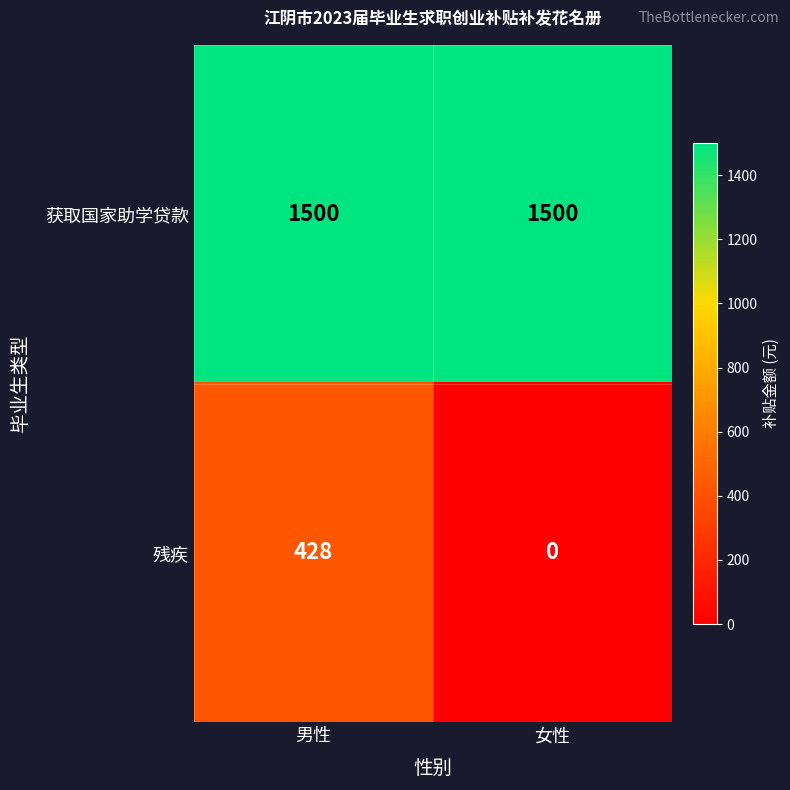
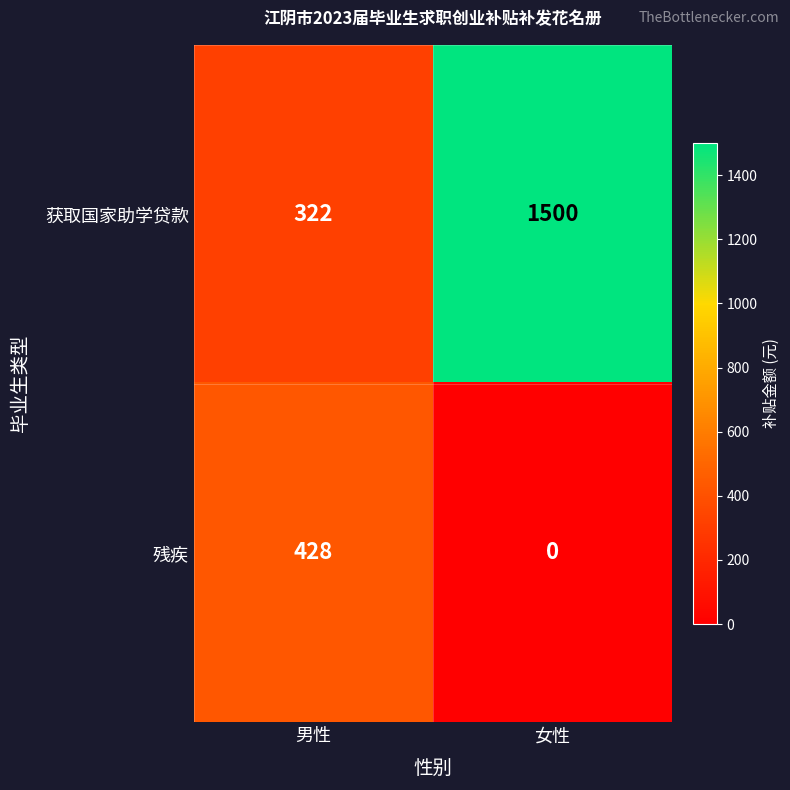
  {
    "获取国家助学贷款": {
-     "男性": 1500,
+     "男性": 322,
      "女性": 1500
    },
    "残疾": {
      "男性": 428,
      "女性": 0
    }
  }
